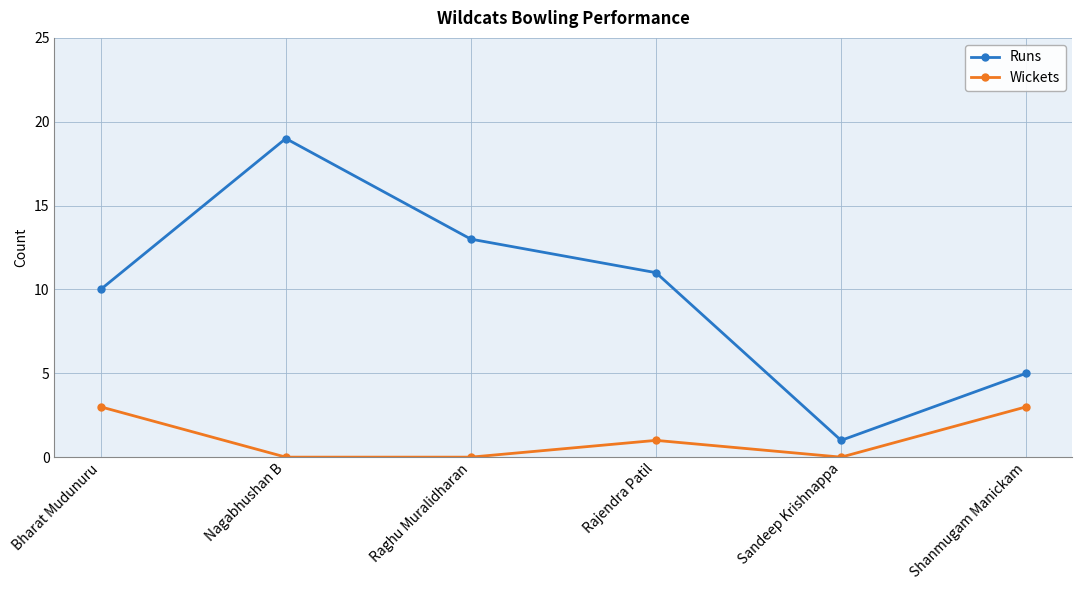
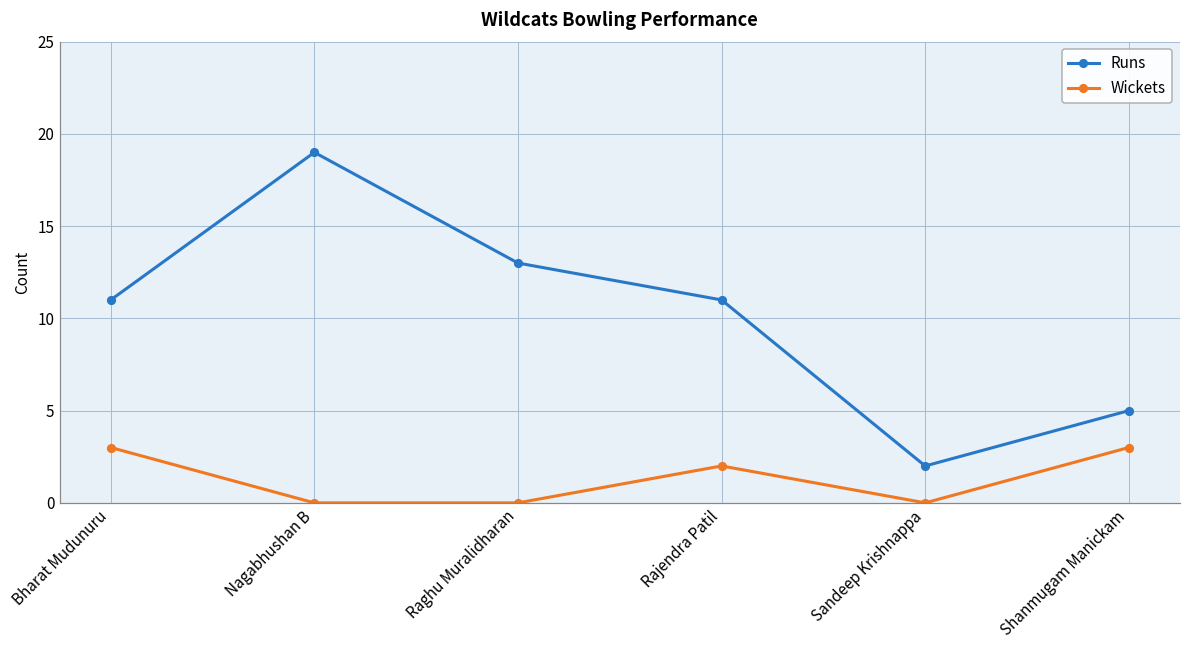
  {
    "Runs": {
-     "Bharat Mudunuru": 10,
+     "Bharat Mudunuru": 11,
      "Nagabhushan B": 19,
      "Raghu Muralidharan": 13,
      "Rajendra Patil": 11,
-     "Sandeep Krishnappa": 1,
+     "Sandeep Krishnappa": 2,
      "Shanmugam Manickam": 5
    },
    "Wickets": {
      "Bharat Mudunuru": 3,
      "Nagabhushan B": 0,
      "Raghu Muralidharan": 0,
-     "Rajendra Patil": 1,
+     "Rajendra Patil": 2,
      "Sandeep Krishnappa": 0,
      "Shanmugam Manickam": 3
    }
  }
